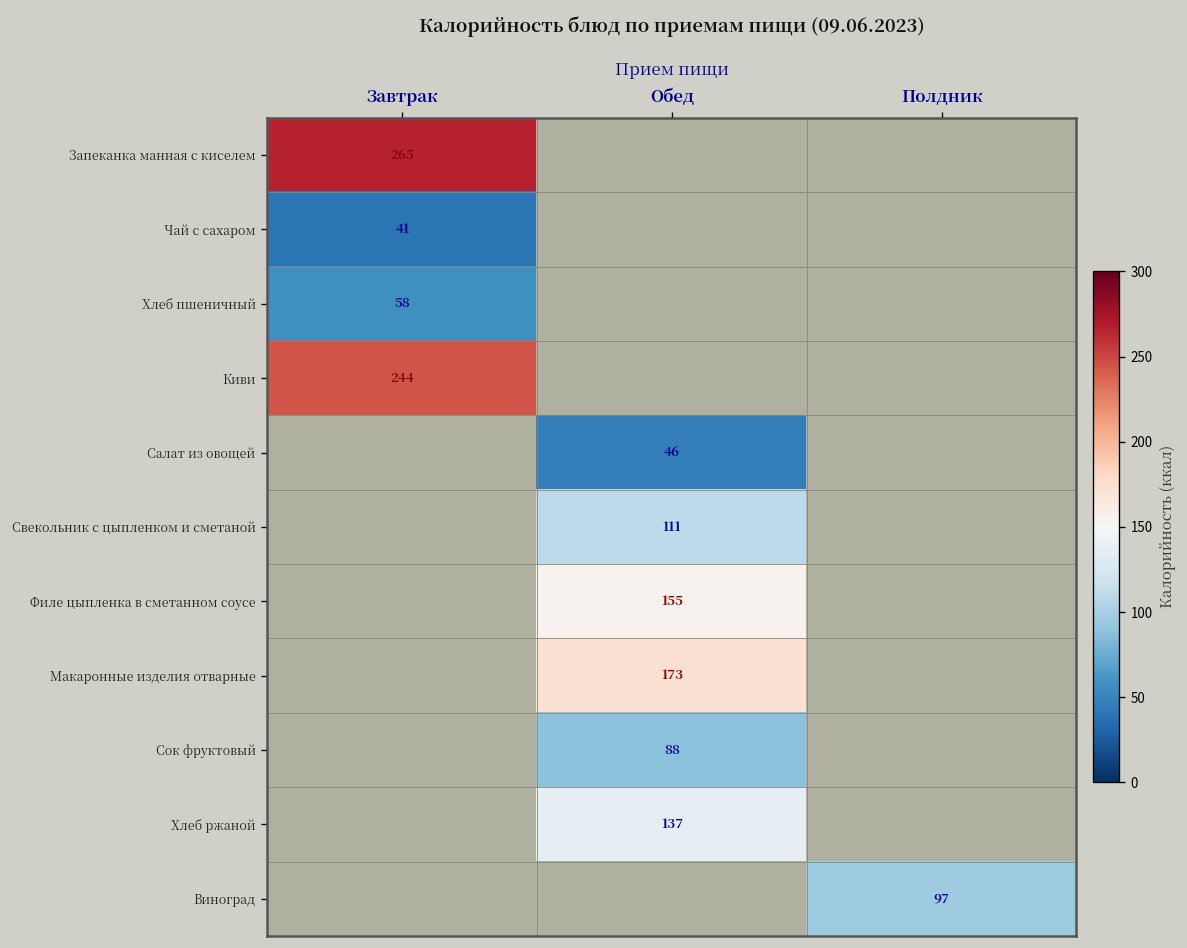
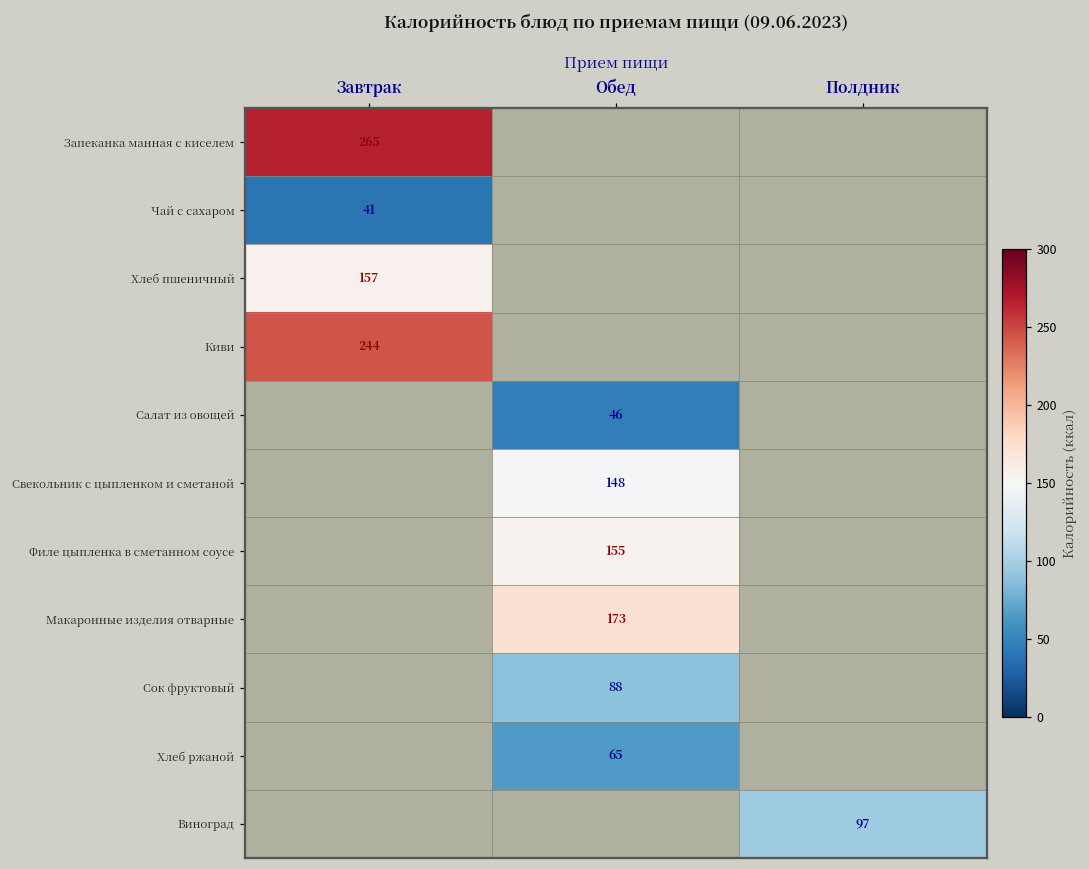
  {
    "Чай с сахаром": {
      "Завтрак": 41
    },
    "Хлеб пшеничный": {
-     "Завтрак": 58
+     "Завтрак": 157
    },
    "Киви": {
      "Завтрак": 244
    },
    "Салат из овощей": {
      "Обед": 46
    },
    "Свекольник с цыпленком и сметаной": {
-     "Обед": 111
+     "Обед": 148
    },
    "Филе цыпленка в сметанном соусе": {
      "Обед": 155
    },
    "Макаронные изделия отварные": {
      "Обед": 173
    },
    "Сок фруктовый": {
      "Обед": 88
    },
    "Хлеб ржаной": {
-     "Обед": 137
+     "Обед": 65
    },
    "Виноград": {
      "Полдник": 97
    }
  }
